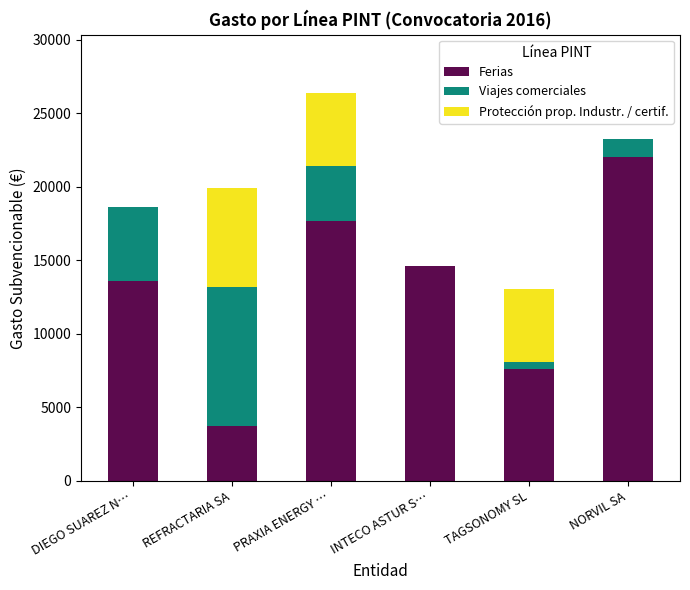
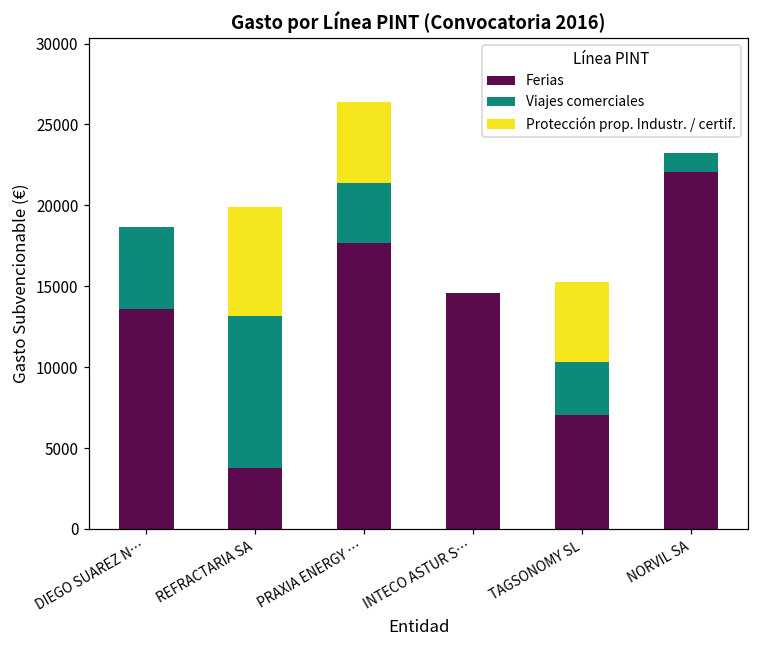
  {
    "Ferias": {
      "DIEGO SUAREZ N…": 13600,
      "REFRACTARIA SA": 3700,
      "PRAXIA ENERGY …": 17700,
      "INTECO ASTUR S…": 14600,
-     "TAGSONOMY SL": 7600,
+     "TAGSONOMY SL": 7000,
      "NORVIL SA": 22000
    },
    "Viajes comerciales": {
      "DIEGO SUAREZ N…": 5100,
      "REFRACTARIA SA": 9400,
      "PRAXIA ENERGY …": 3700,
      "INTECO ASTUR S…": 0,
-     "TAGSONOMY SL": 400,
+     "TAGSONOMY SL": 3300,
      "NORVIL SA": 1200
    },
    "Protección prop. Industr. / certif.": {
      "DIEGO SUAREZ N…": 0,
      "REFRACTARIA SA": 6700,
      "PRAXIA ENERGY …": 5000,
      "INTECO ASTUR S…": 0,
      "TAGSONOMY SL": 5000,
      "NORVIL SA": 0
    }
  }
